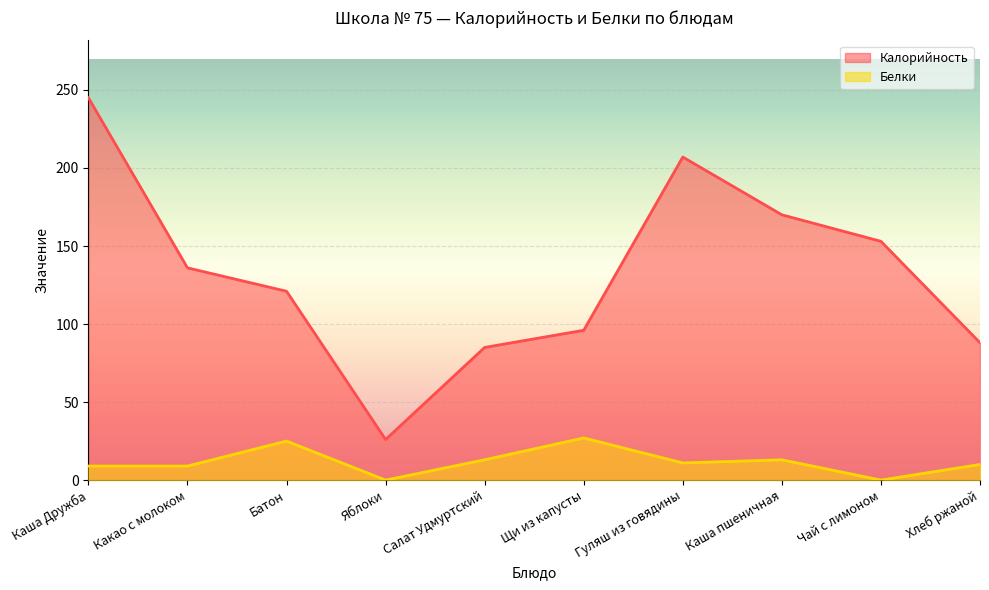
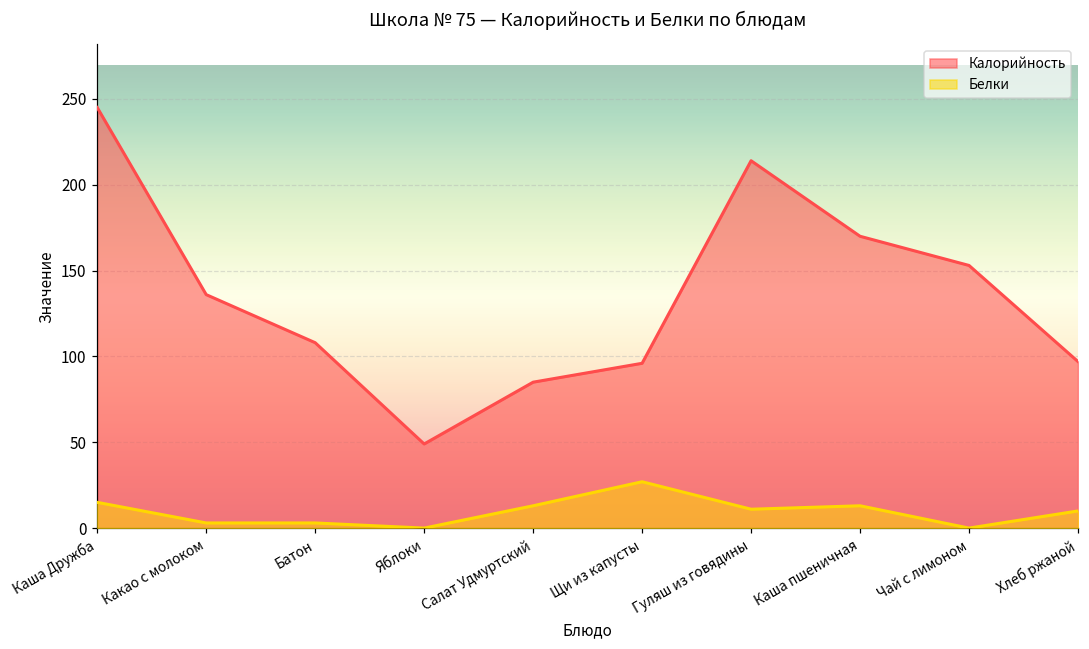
  {
    "Калорийность": {
      "Каша Дружба": 245,
      "Какао с молоком": 136,
-     "Батон": 121,
-     "Яблоки": 26,
+     "Батон": 108,
+     "Яблоки": 49,
      "Салат Удмуртский": 85,
      "Щи из капусты": 96,
-     "Гуляш из говядины": 207,
+     "Гуляш из говядины": 214,
      "Каша пшеничная": 170,
      "Чай с лимоном": 153,
-     "Хлеб ржаной": 88
+     "Хлеб ржаной": 97
    },
    "Белки": {
-     "Каша Дружба": 9,
-     "Какао с молоком": 9,
-     "Батон": 25,
+     "Каша Дружба": 15,
+     "Какао с молоком": 3,
+     "Батон": 3,
      "Яблоки": 0,
      "Салат Удмуртский": 13,
      "Щи из капусты": 27,
      "Гуляш из говядины": 11,
      "Каша пшеничная": 13,
      "Чай с лимоном": 0,
      "Хлеб ржаной": 10
    }
  }
